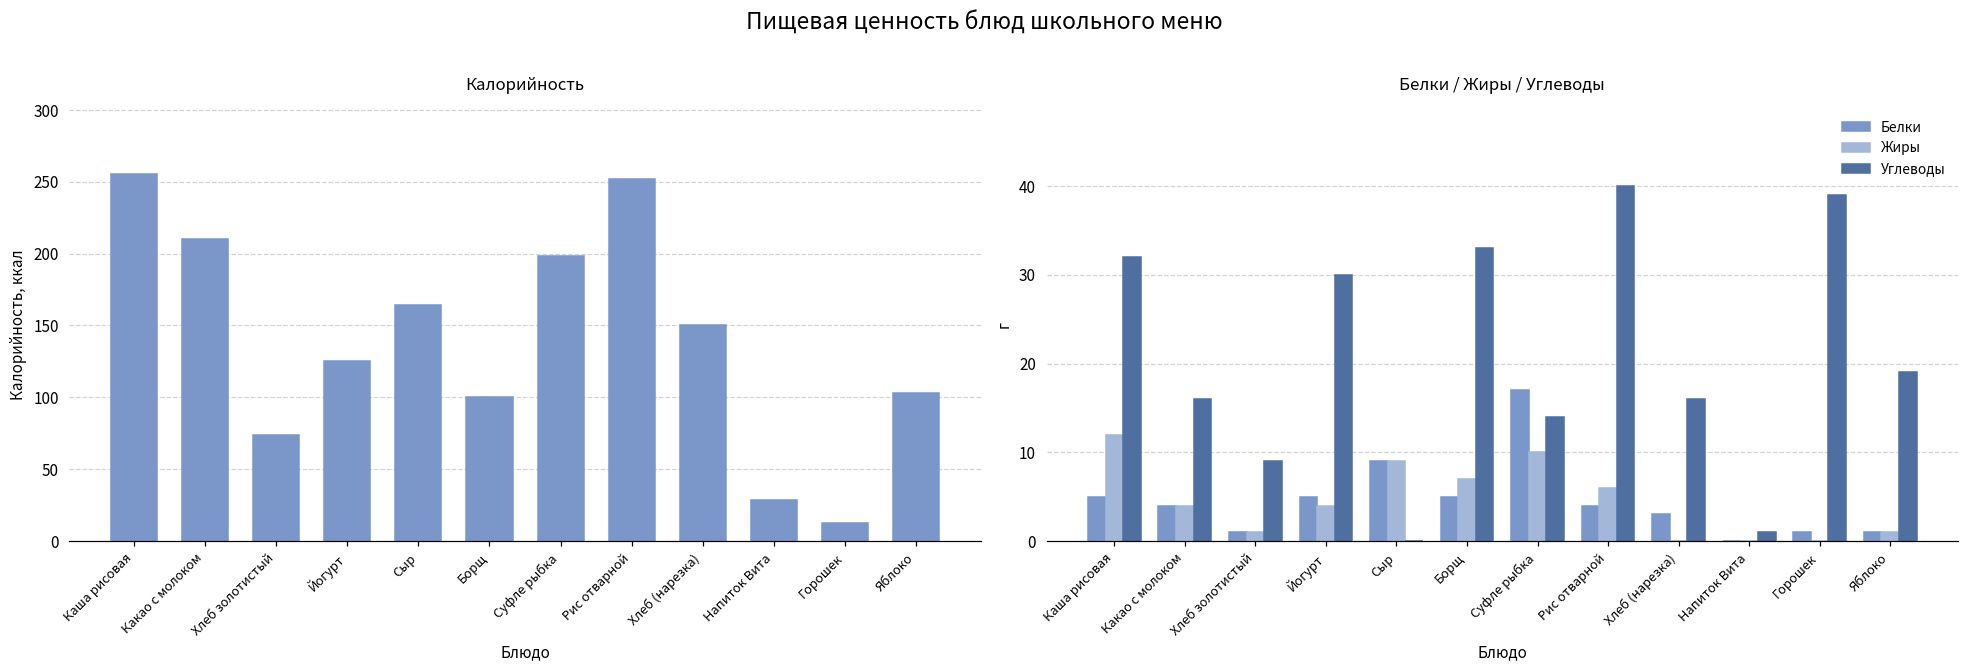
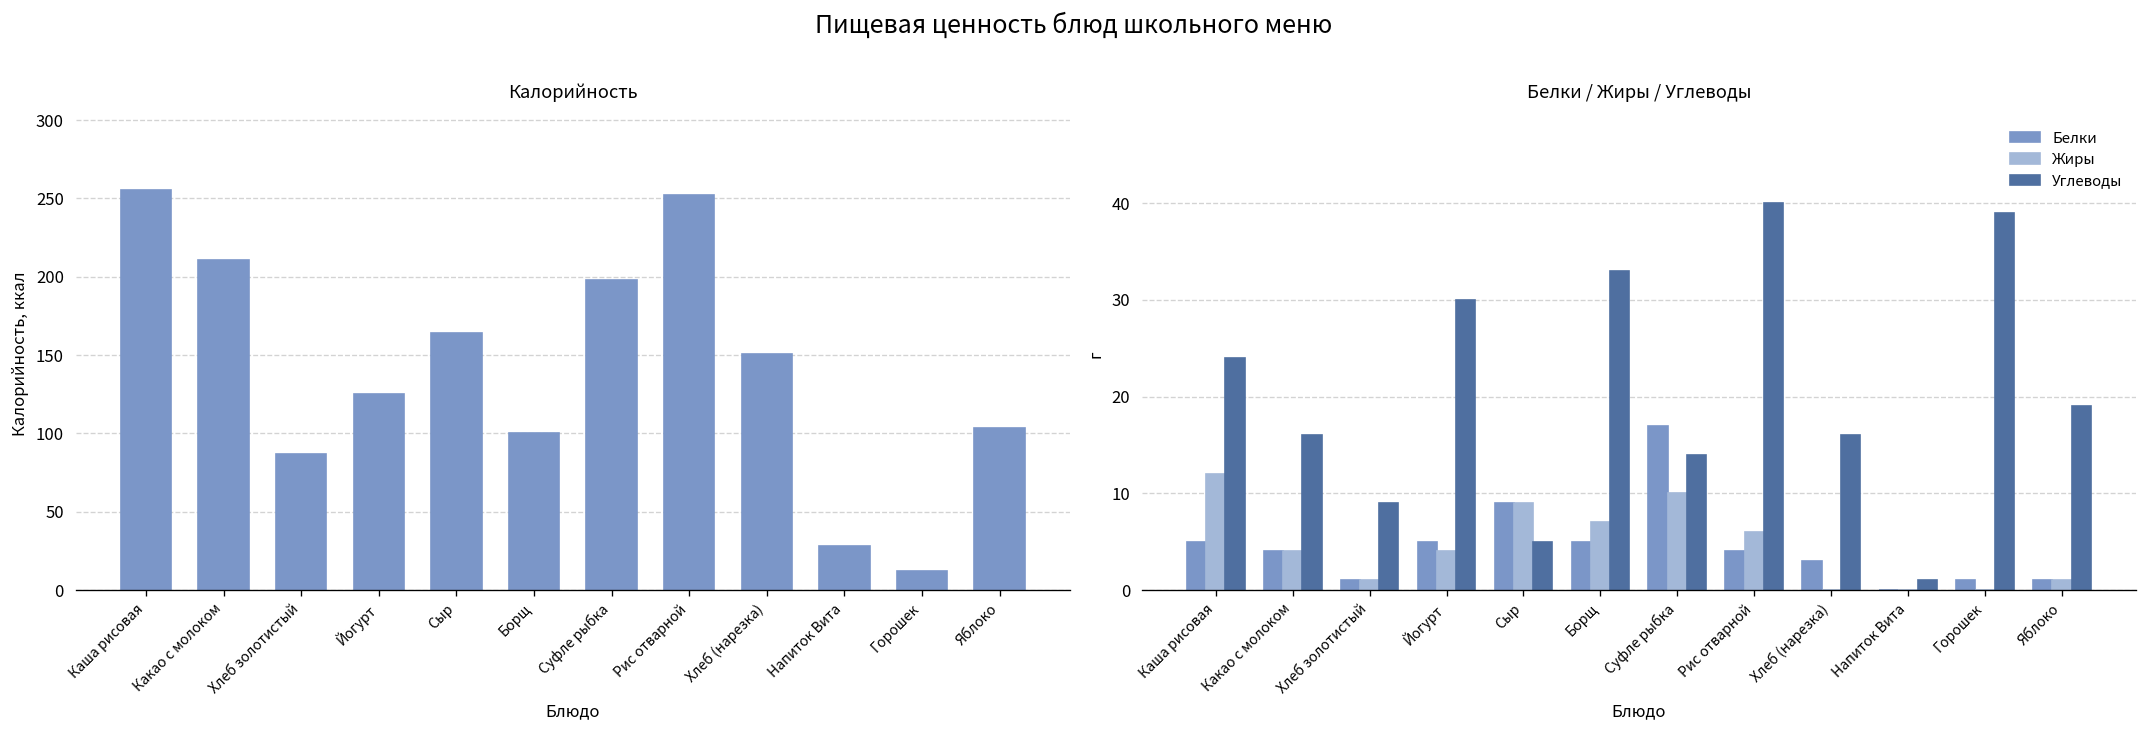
  {
    "Калорийность": {
      "Каша рисовая": 255,
      "Какао с молоком": 210,
-     "Хлеб золотистый": 74,
+     "Хлеб золотистый": 87,
      "Йогурт": 125,
      "Сыр": 164,
      "Борщ": 100,
      "Суфле рыбка": 198,
      "Рис отварной": 252,
      "Хлеб (нарезка)": 151,
      "Напиток Вита": 28,
      "Горошек": 12,
      "Яблоко": 103
    },
    "Белки / Жиры / Углеводы": {
      "Углеводы": {
-       "Каша рисовая": 32,
+       "Каша рисовая": 24,
        "Какао с молоком": 16,
        "Хлеб золотистый": 9,
        "Йогурт": 30,
-       "Сыр": 0,
+       "Сыр": 5,
        "Борщ": 33,
        "Суфле рыбка": 14,
        "Рис отварной": 40,
        "Хлеб (нарезка)": 16,
        "Напиток Вита": 1,
        "Горошек": 39,
        "Яблоко": 19
      }
    }
  }
